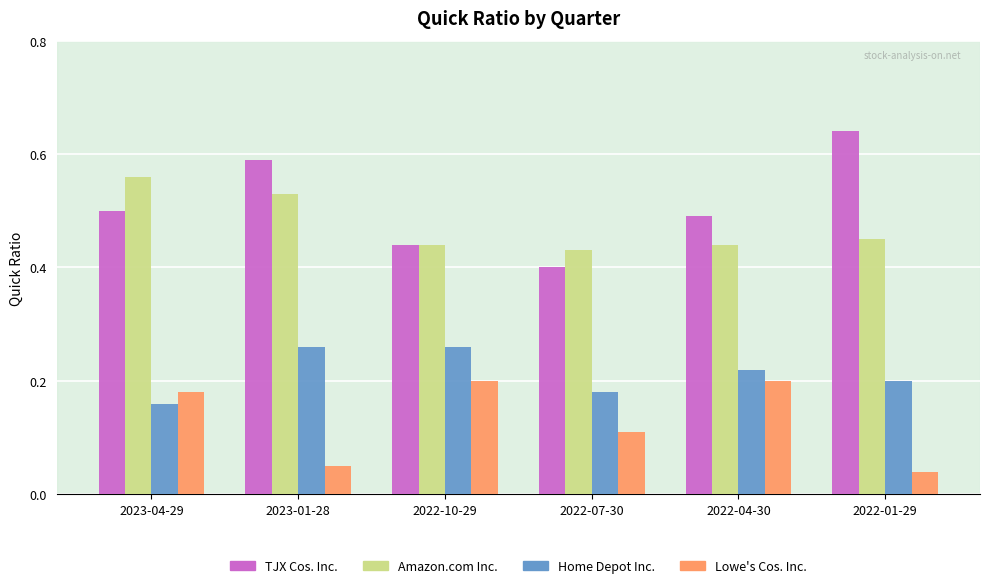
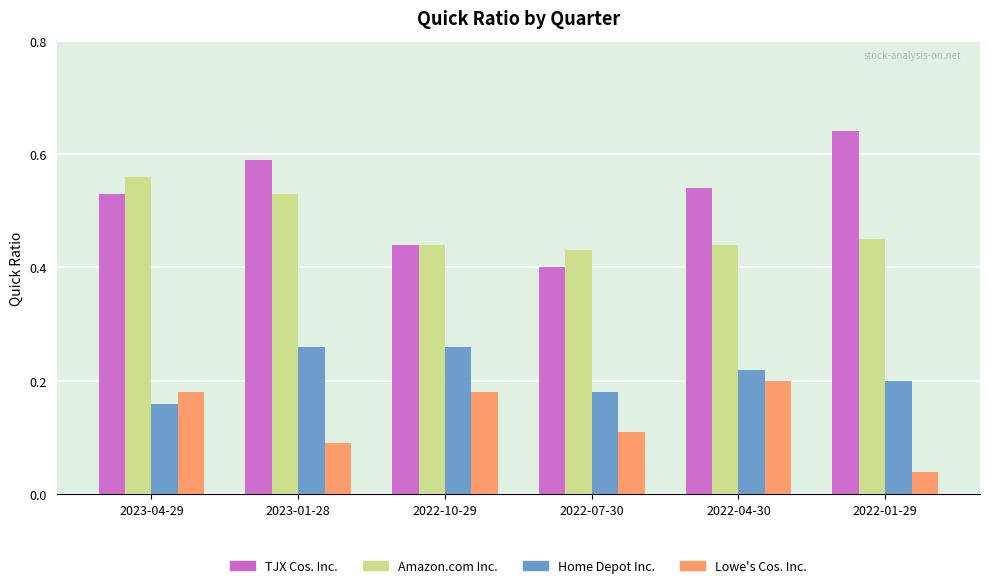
  {
    "TJX Cos. Inc.": {
-     "2023-04-29": 0.50,
+     "2023-04-29": 0.53,
      "2023-01-28": 0.59,
      "2022-10-29": 0.44,
      "2022-07-30": 0.40,
-     "2022-04-30": 0.49,
+     "2022-04-30": 0.54,
      "2022-01-29": 0.64
    },
    "Amazon.com Inc.": {
      "2023-04-29": 0.56,
      "2023-01-28": 0.53,
      "2022-10-29": 0.44,
      "2022-07-30": 0.43,
      "2022-04-30": 0.44,
      "2022-01-29": 0.45
    },
    "Home Depot Inc.": {
      "2023-04-29": 0.16,
      "2023-01-28": 0.26,
      "2022-10-29": 0.26,
      "2022-07-30": 0.18,
      "2022-04-30": 0.22,
      "2022-01-29": 0.20
    },
    "Lowe's Cos. Inc.": {
      "2023-04-29": 0.18,
-     "2023-01-28": 0.05,
-     "2022-10-29": 0.20,
+     "2023-01-28": 0.09,
+     "2022-10-29": 0.18,
      "2022-07-30": 0.11,
      "2022-04-30": 0.20,
      "2022-01-29": 0.04
    }
  }
